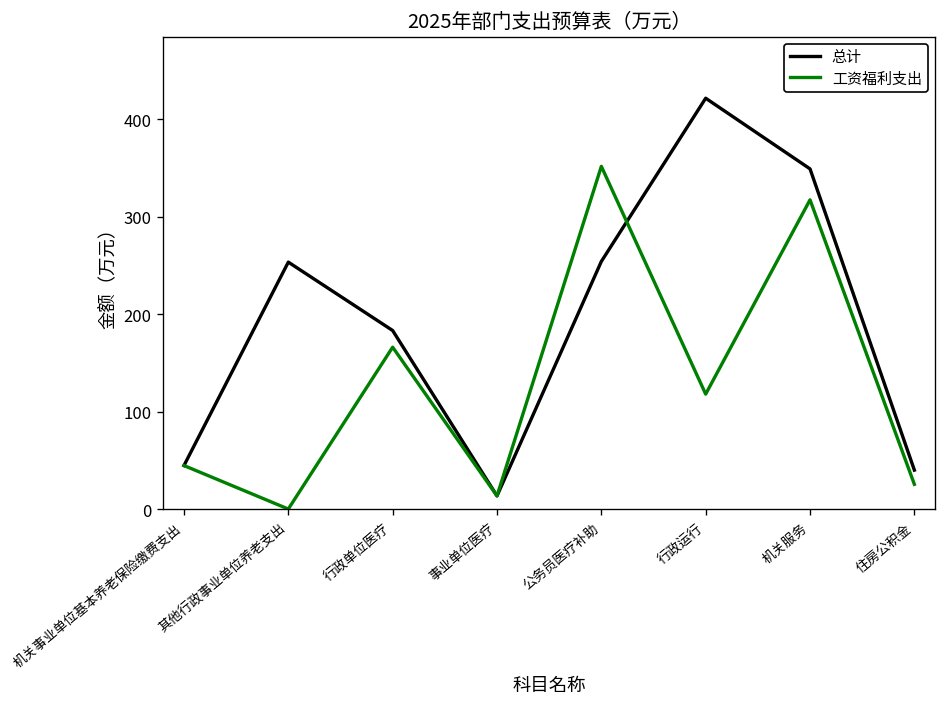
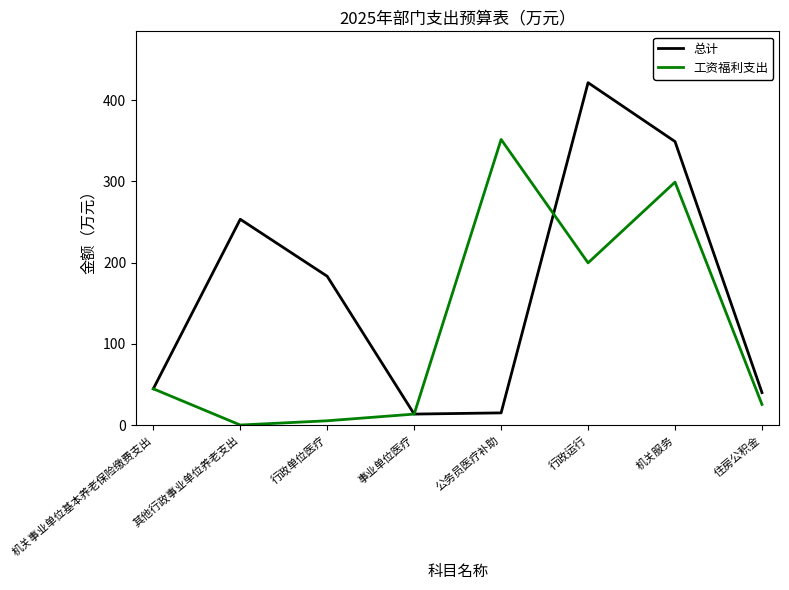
  {
    "总计": {
      "其他行政事业单位养老支出": 250,
      "行政单位医疗": 180,
-     "公务员医疗补助": 250,
+     "公务员医疗补助": 10,
      "行政运行": 420,
      "机关服务": 350,
      "住房公积金": 40
    },
    "工资福利支出": {
      "其他行政事业单位养老支出": 0,
-     "行政单位医疗": 170,
+     "行政单位医疗": 10,
      "公务员医疗补助": 350,
-     "行政运行": 120,
-     "机关服务": 320,
+     "行政运行": 200,
+     "机关服务": 300,
      "住房公积金": 30
    }
  }
